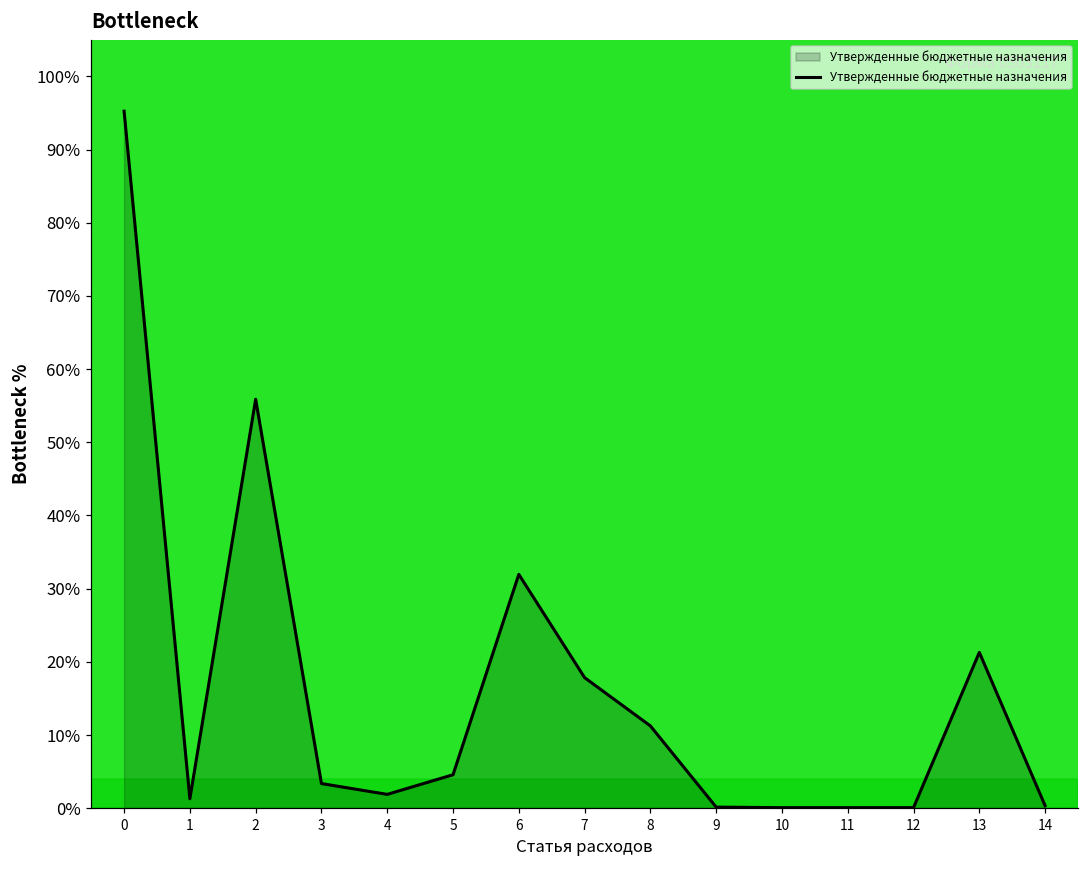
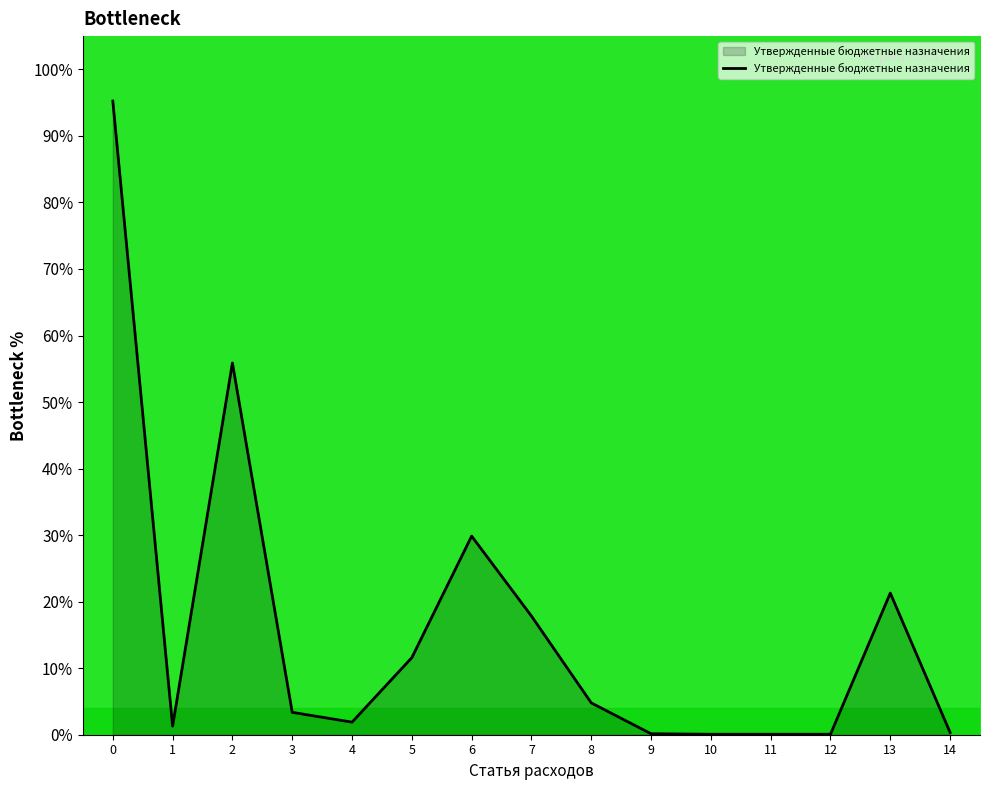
  {
    "0": "95%",
    "2": "56%",
-   "5": "5%",
-   "6": "32%",
+   "5": "12%",
+   "6": "30%",
    "7": "18%",
-   "8": "11%",
+   "8": "5%",
    "13": "21%"
  }
